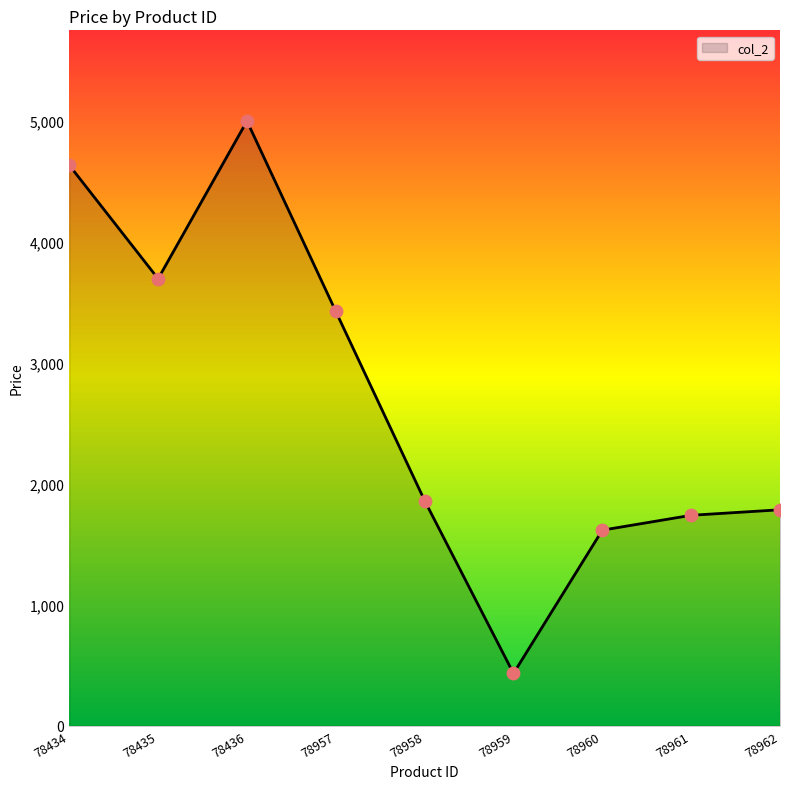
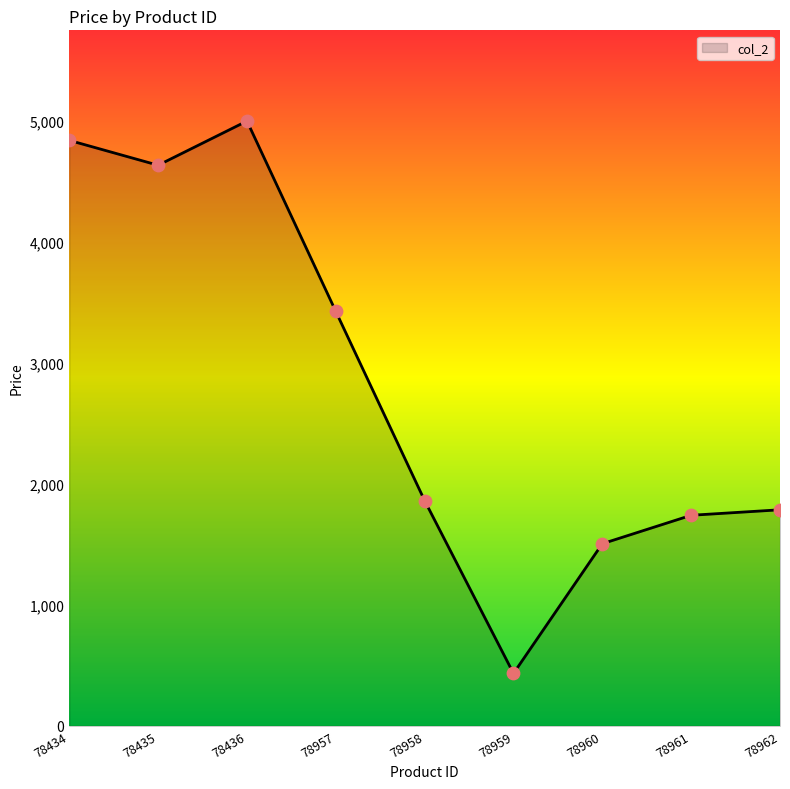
  {
-   "78434": "4,630",
-   "78435": "3,690",
+   "78434": "4,840",
+   "78435": "4,630",
    "78436": "5,000",
    "78957": "3,420",
    "78958": "1,860",
    "78959": "430",
-   "78960": "1,620",
+   "78960": "1,510",
    "78961": "1,740",
    "78962": "1,790"
  }
